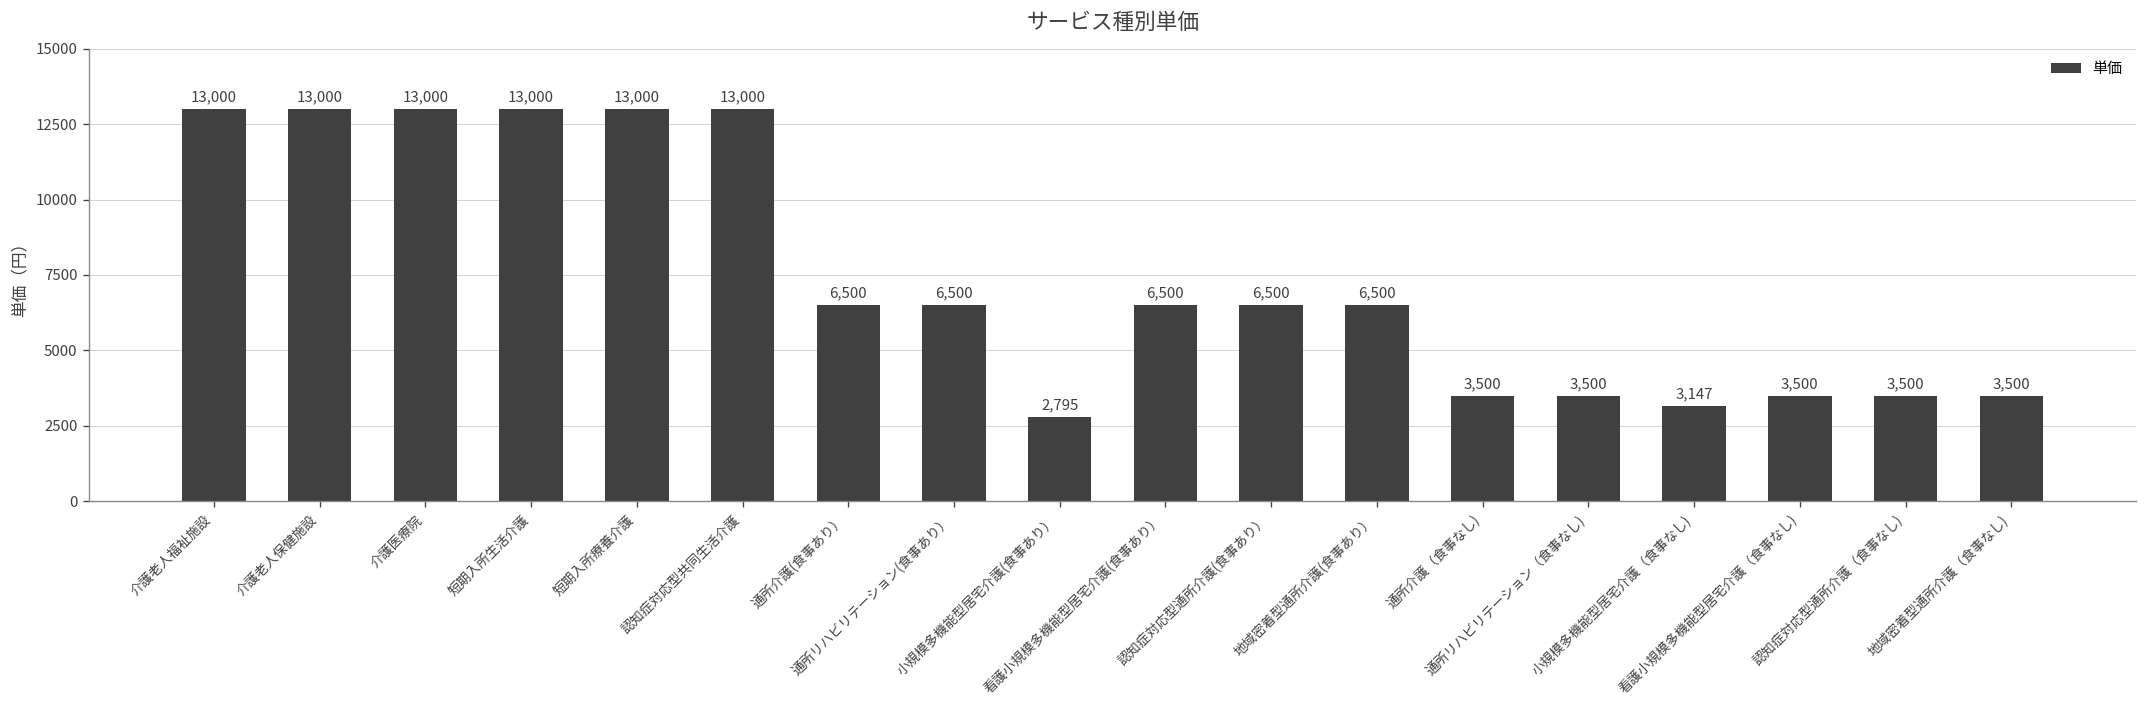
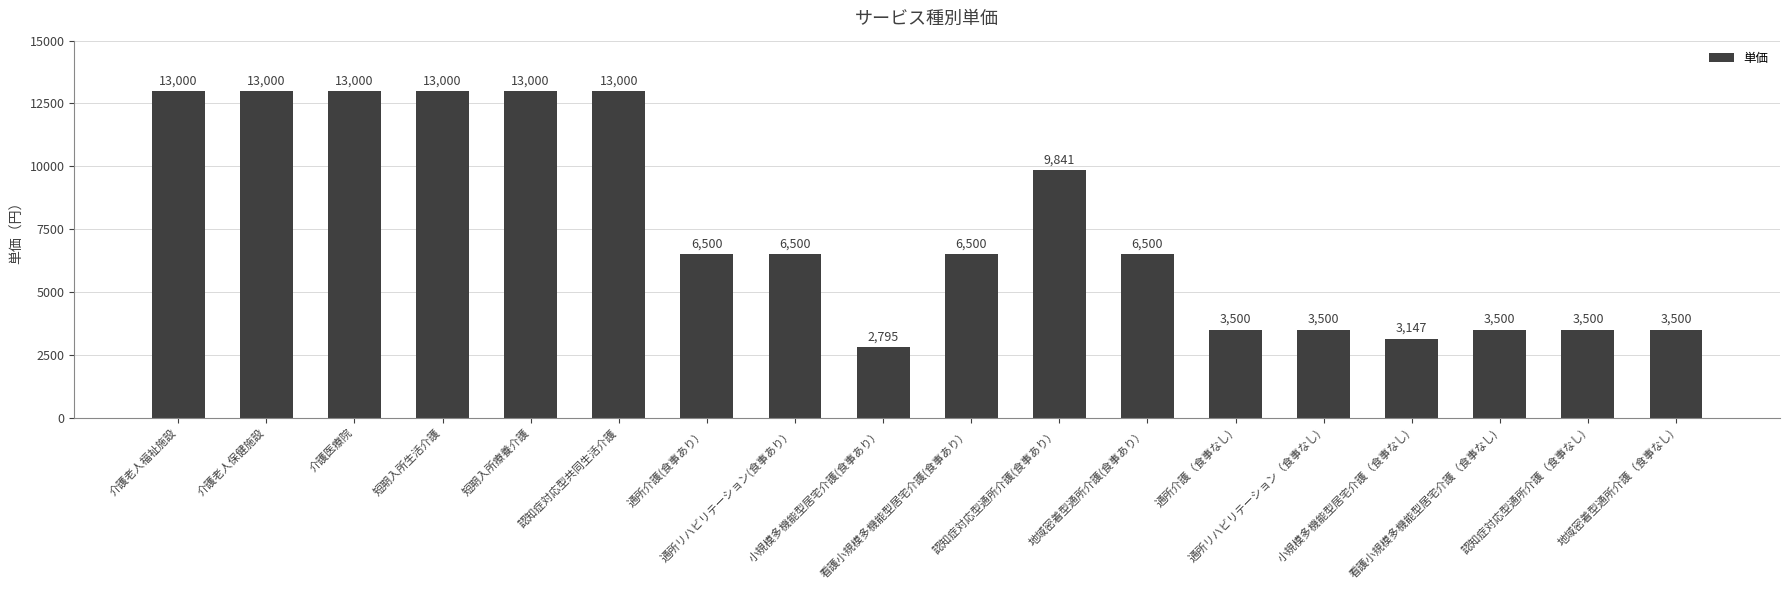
  {
    "介護老人福祉施設": "13,000",
    "介護老人保健施設": "13,000",
    "介護医療院": "13,000",
    "短期入所生活介護": "13,000",
    "短期入所療養介護": "13,000",
    "認知症対応型共同生活介護": "13,000",
    "通所介護(食事あり）": "6,500",
    "通所リハビリテーション(食事あり）": "6,500",
    "小規模多機能型居宅介護(食事あり）": "2,795",
    "看護小規模多機能型居宅介護(食事あり）": "6,500",
-   "認知症対応型通所介護(食事あり）": "6,500",
+   "認知症対応型通所介護(食事あり）": "9,841",
    "地域密着型通所介護(食事あり）": "6,500",
    "通所介護（食事なし)": "3,500",
    "通所リハビリテーション（食事なし)": "3,500",
    "小規模多機能型居宅介護（食事なし)": "3,147",
    "看護小規模多機能型居宅介護（食事なし)": "3,500",
    "認知症対応型通所介護（食事なし)": "3,500",
    "地域密着型通所介護（食事なし)": "3,500"
  }
